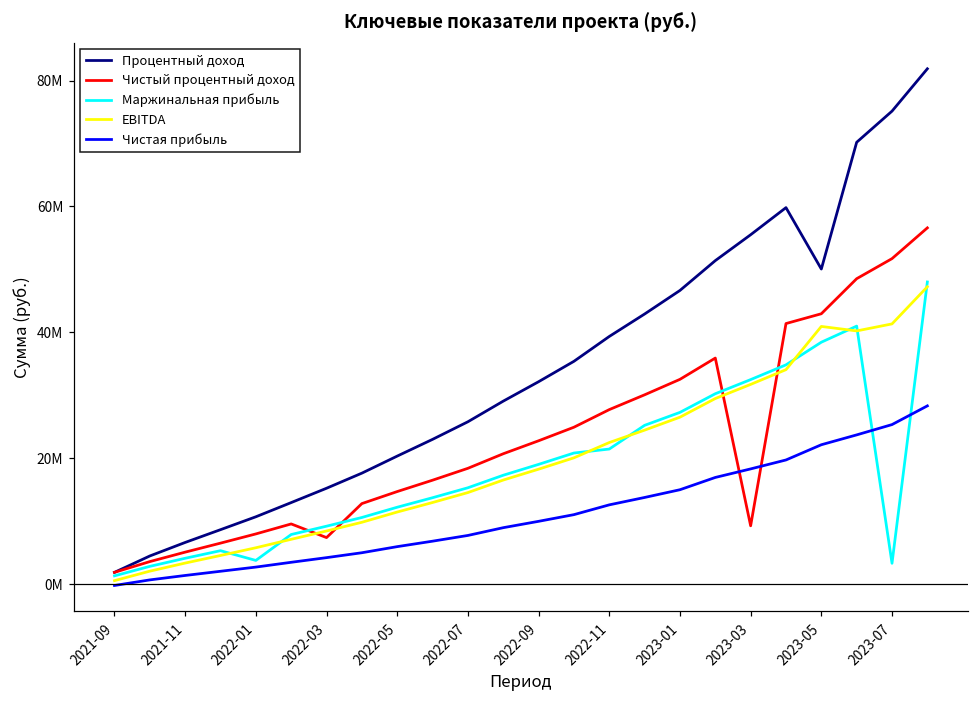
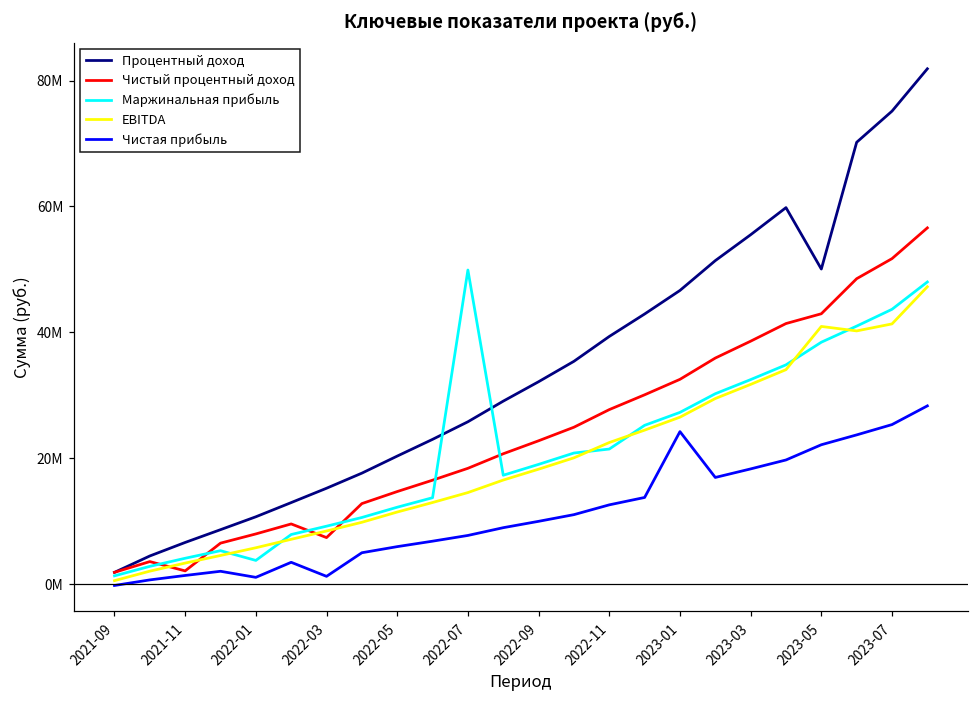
  {
    "Процентный доход": {
      "2021-11": 7000000,
      "2022-01": 11000000,
      "2022-03": 15000000,
      "2022-05": 20000000,
      "2022-07": 26000000,
      "2022-09": 32000000,
      "2022-11": 39000000,
      "2023-01": 47000000,
      "2023-03": 56000000,
      "2023-05": 50000000,
      "2023-07": 75000000
    },
    "Чистый процентный доход": {
-     "2021-11": 5000000,
+     "2021-11": 2000000,
      "2022-01": 8000000,
      "2022-03": 7000000,
      "2022-05": 15000000,
      "2022-07": 18000000,
      "2022-09": 23000000,
      "2022-11": 28000000,
      "2023-01": 33000000,
-     "2023-03": 9000000,
+     "2023-03": 39000000,
      "2023-05": 43000000,
      "2023-07": 52000000
    },
    "Маржинальная прибыль": {
      "2021-09": 1000000,
      "2021-11": 4000000,
      "2022-01": 4000000,
      "2022-03": 9000000,
      "2022-05": 12000000,
-     "2022-07": 15000000,
+     "2022-07": 50000000,
      "2022-09": 19000000,
      "2022-11": 21000000,
      "2023-01": 27000000,
      "2023-03": 33000000,
      "2023-05": 38000000,
-     "2023-07": 3000000
+     "2023-07": 44000000
    },
    "EBITDA": {
      "2021-09": 1000000,
      "2021-11": 3000000,
      "2022-01": 6000000,
      "2022-03": 8000000,
      "2022-05": 11000000,
      "2022-07": 15000000,
      "2022-09": 18000000,
      "2022-11": 23000000,
      "2023-01": 27000000,
      "2023-03": 32000000,
      "2023-05": 41000000,
      "2023-07": 41000000
    },
    "Чистая прибыль": {
      "2021-09": 0,
      "2021-11": 1000000,
-     "2022-01": 3000000,
-     "2022-03": 4000000,
+     "2022-01": 1000000,
+     "2022-03": 1000000,
      "2022-05": 6000000,
      "2022-07": 8000000,
      "2022-09": 10000000,
      "2022-11": 13000000,
-     "2023-01": 15000000,
+     "2023-01": 24000000,
      "2023-03": 18000000,
      "2023-05": 22000000,
      "2023-07": 25000000
    }
  }
